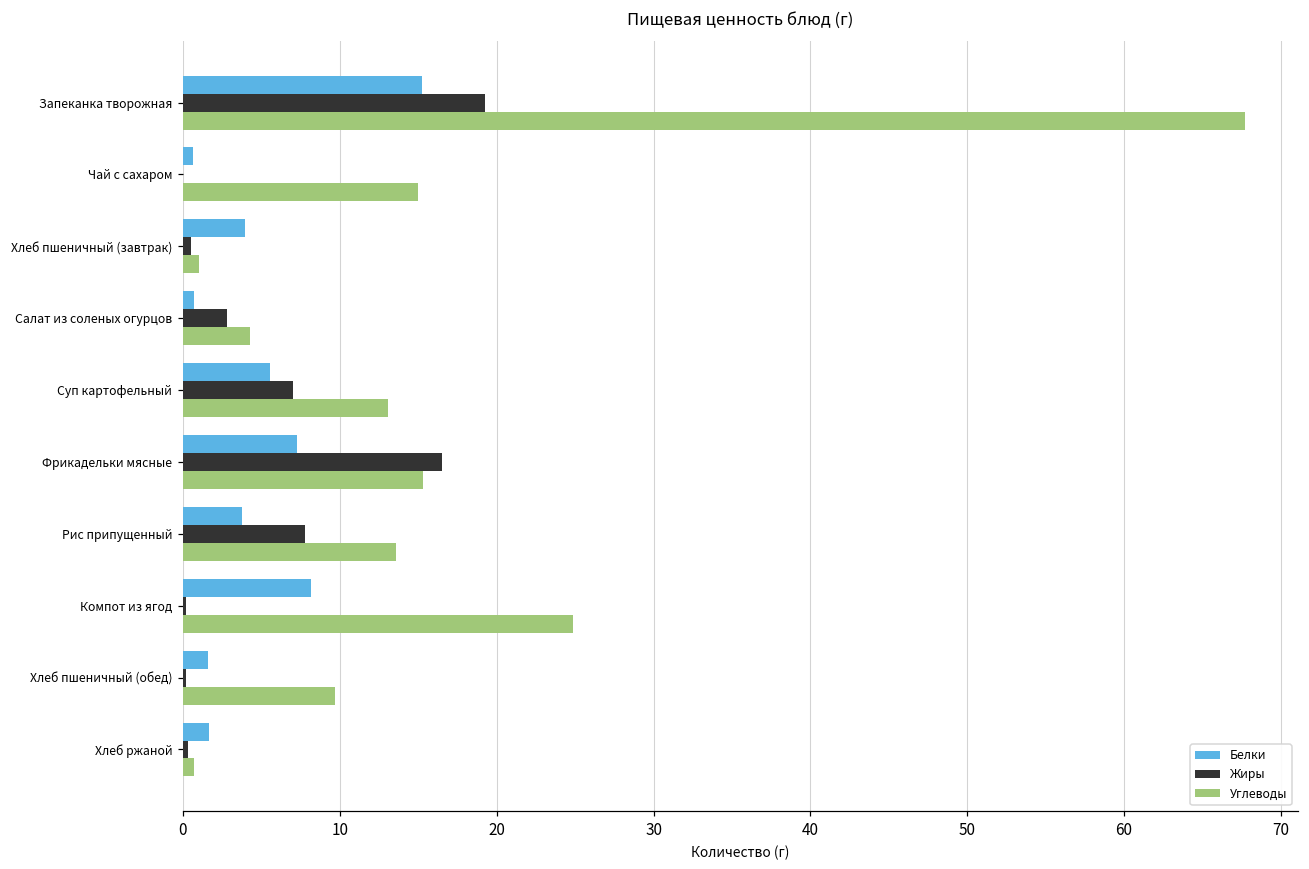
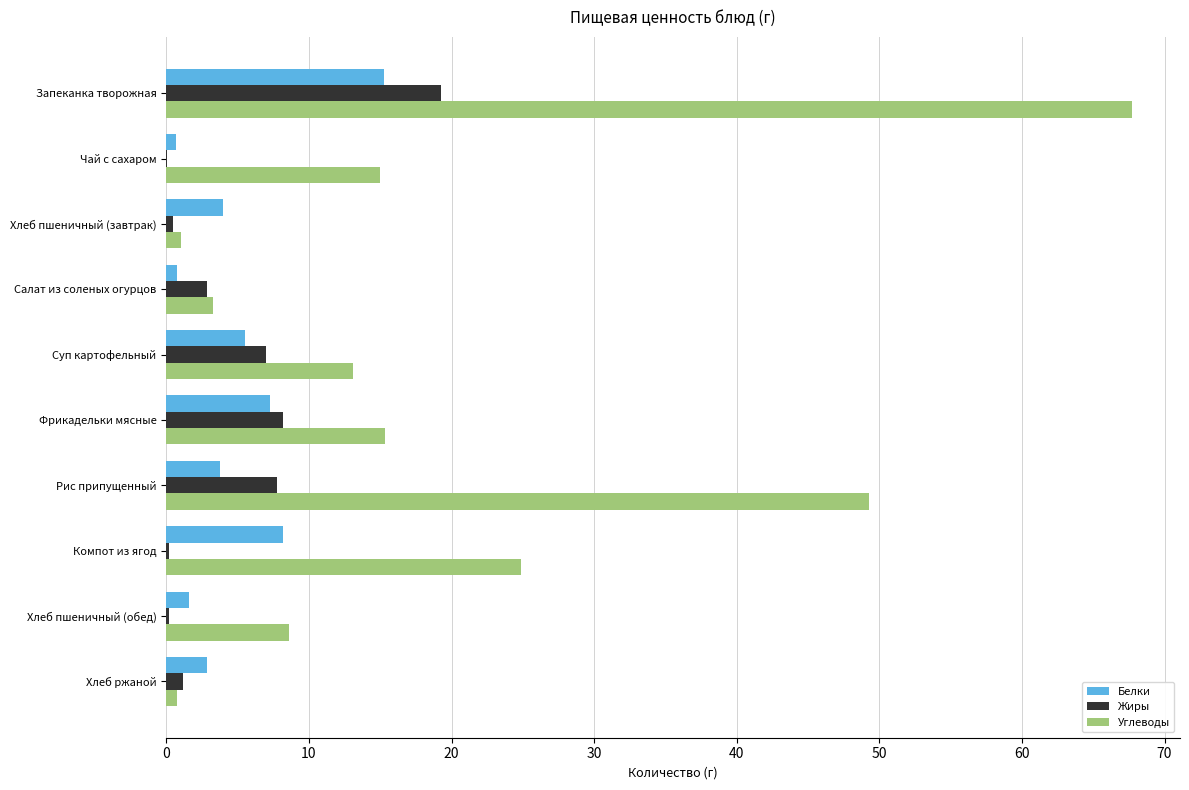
  {
    "Белки": {
      "Запеканка творожная": 15.2,
      "Чай с сахаром": 0.7,
      "Хлеб пшеничный (завтрак)": 4.0,
      "Салат из соленых огурцов": 0.7,
      "Суп картофельный": 5.5,
      "Фрикадельки мясные": 7.3,
      "Рис припущенный": 3.8,
      "Компот из ягод": 8.2,
      "Хлеб пшеничный (обед)": 1.6,
-     "Хлеб ржаной": 1.7
+     "Хлеб ржаной": 2.8
    },
    "Жиры": {
      "Запеканка творожная": 19.2,
      "Хлеб пшеничный (завтрак)": 0.5,
      "Салат из соленых огурцов": 2.8,
      "Суп картофельный": 7.0,
-     "Фрикадельки мясные": 16.5,
+     "Фрикадельки мясные": 8.2,
      "Рис припущенный": 7.8,
      "Компот из ягод": 0.2,
      "Хлеб пшеничный (обед)": 0.2,
-     "Хлеб ржаной": 0.3
+     "Хлеб ржаной": 1.2
    },
    "Углеводы": {
      "Запеканка творожная": 67.7,
      "Чай с сахаром": 15.0,
      "Хлеб пшеничный (завтрак)": 1.1,
-     "Салат из соленых огурцов": 4.3,
+     "Салат из соленых огурцов": 3.3,
      "Суп картофельный": 13.1,
      "Фрикадельки мясные": 15.3,
-     "Рис припущенный": 13.6,
+     "Рис припущенный": 49.3,
      "Компот из ягод": 24.8,
-     "Хлеб пшеничный (обед)": 9.7,
+     "Хлеб пшеничный (обед)": 8.6,
      "Хлеб ржаной": 0.7
    }
  }
